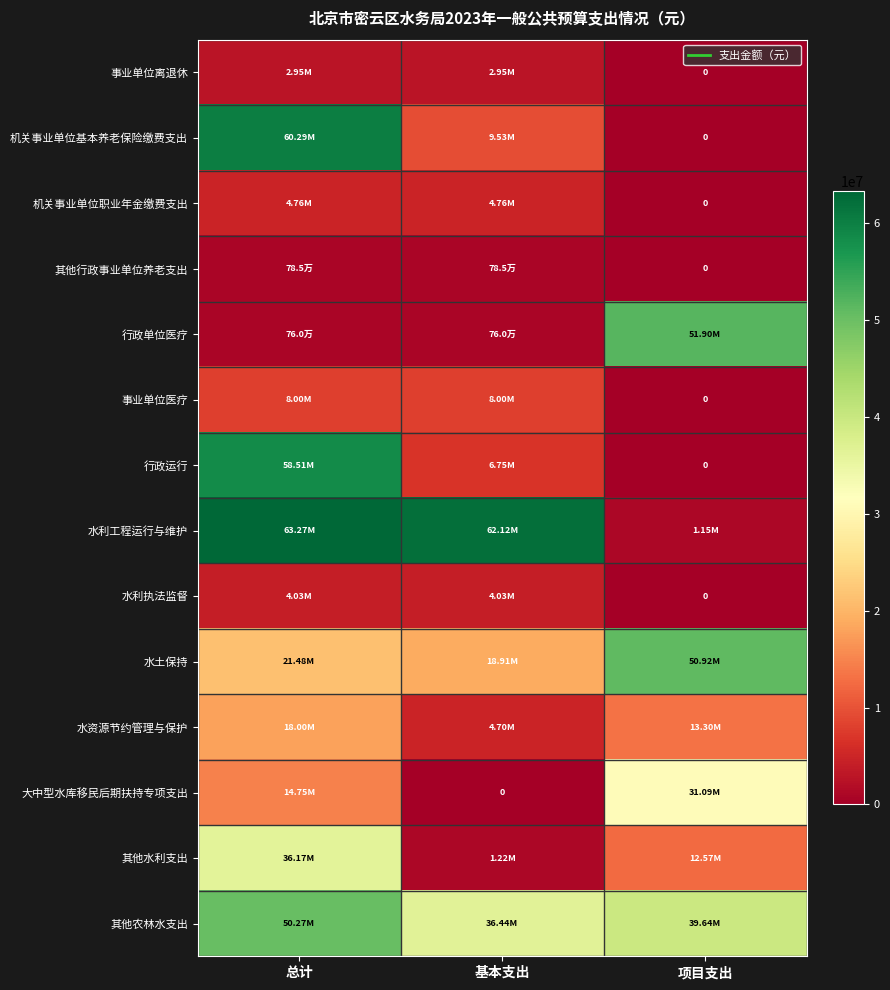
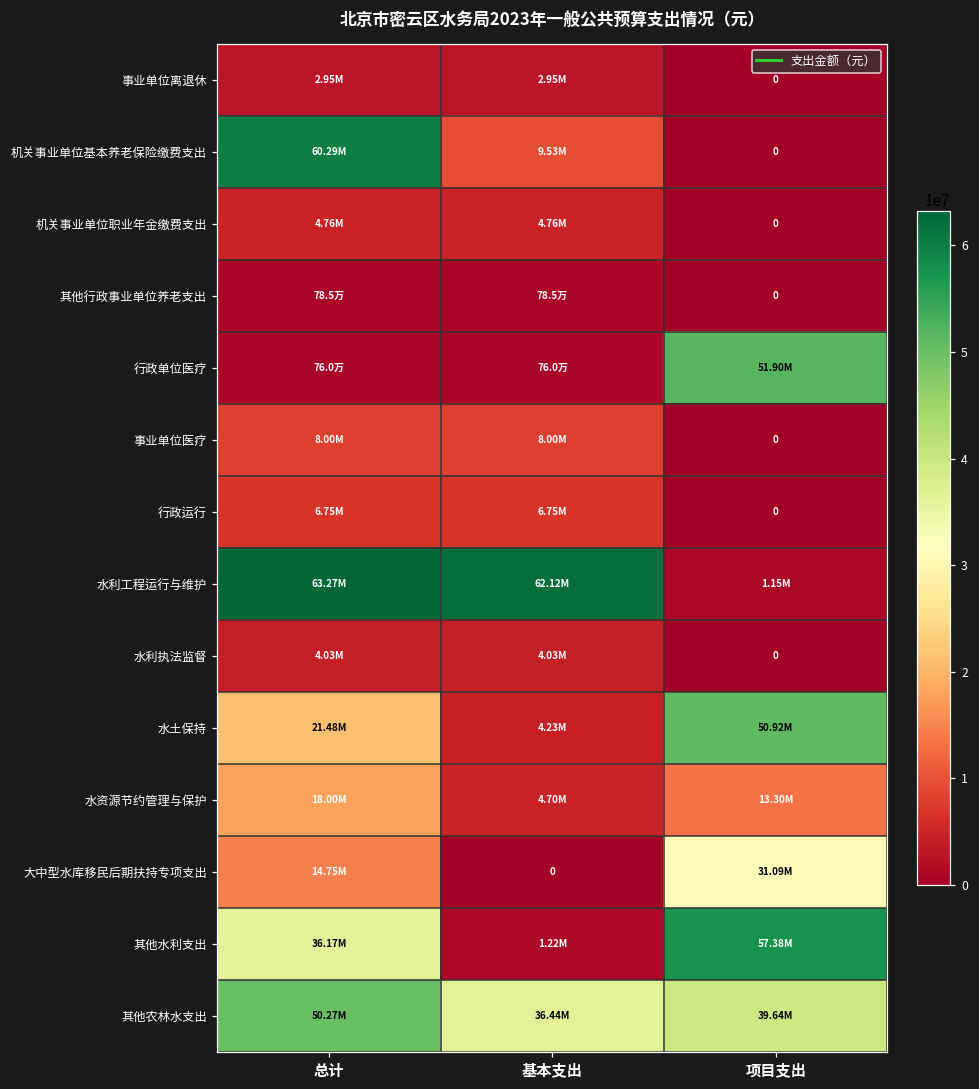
  {
    "事业单位离退休": {
      "总计": "2.95M",
      "基本支出": "2.95M",
      "项目支出": "0"
    },
    "机关事业单位基本养老保险缴费支出": {
      "总计": "60.29M",
      "基本支出": "9.53M",
      "项目支出": "0"
    },
    "机关事业单位职业年金缴费支出": {
      "总计": "4.76M",
      "基本支出": "4.76M",
      "项目支出": "0"
    },
    "其他行政事业单位养老支出": {
      "总计": "78.5万",
      "基本支出": "78.5万",
      "项目支出": "0"
    },
    "行政单位医疗": {
      "总计": "76.0万",
      "基本支出": "76.0万",
      "项目支出": "51.90M"
    },
    "事业单位医疗": {
      "总计": "8.00M",
      "基本支出": "8.00M",
      "项目支出": "0"
    },
    "行政运行": {
-     "总计": "58.51M",
+     "总计": "6.75M",
      "基本支出": "6.75M",
      "项目支出": "0"
    },
    "水利工程运行与维护": {
      "总计": "63.27M",
      "基本支出": "62.12M",
      "项目支出": "1.15M"
    },
    "水利执法监督": {
      "总计": "4.03M",
      "基本支出": "4.03M",
      "项目支出": "0"
    },
    "水土保持": {
      "总计": "21.48M",
-     "基本支出": "18.91M",
+     "基本支出": "4.23M",
      "项目支出": "50.92M"
    },
    "水资源节约管理与保护": {
      "总计": "18.00M",
      "基本支出": "4.70M",
      "项目支出": "13.30M"
    },
    "大中型水库移民后期扶持专项支出": {
      "总计": "14.75M",
      "基本支出": "0",
      "项目支出": "31.09M"
    },
    "其他水利支出": {
      "总计": "36.17M",
      "基本支出": "1.22M",
-     "项目支出": "12.57M"
+     "项目支出": "57.38M"
    },
    "其他农林水支出": {
      "总计": "50.27M",
      "基本支出": "36.44M",
      "项目支出": "39.64M"
    }
  }
